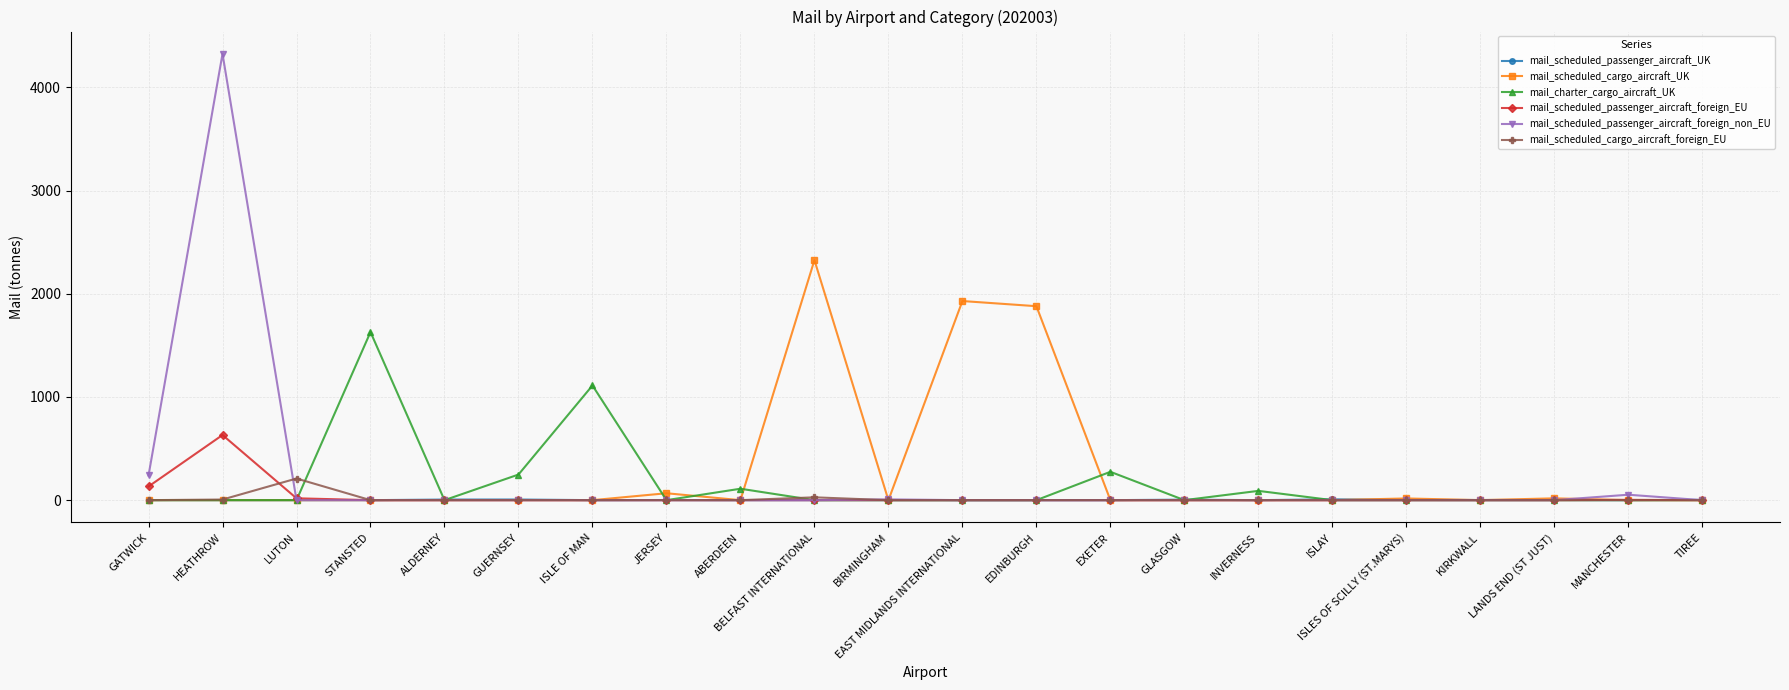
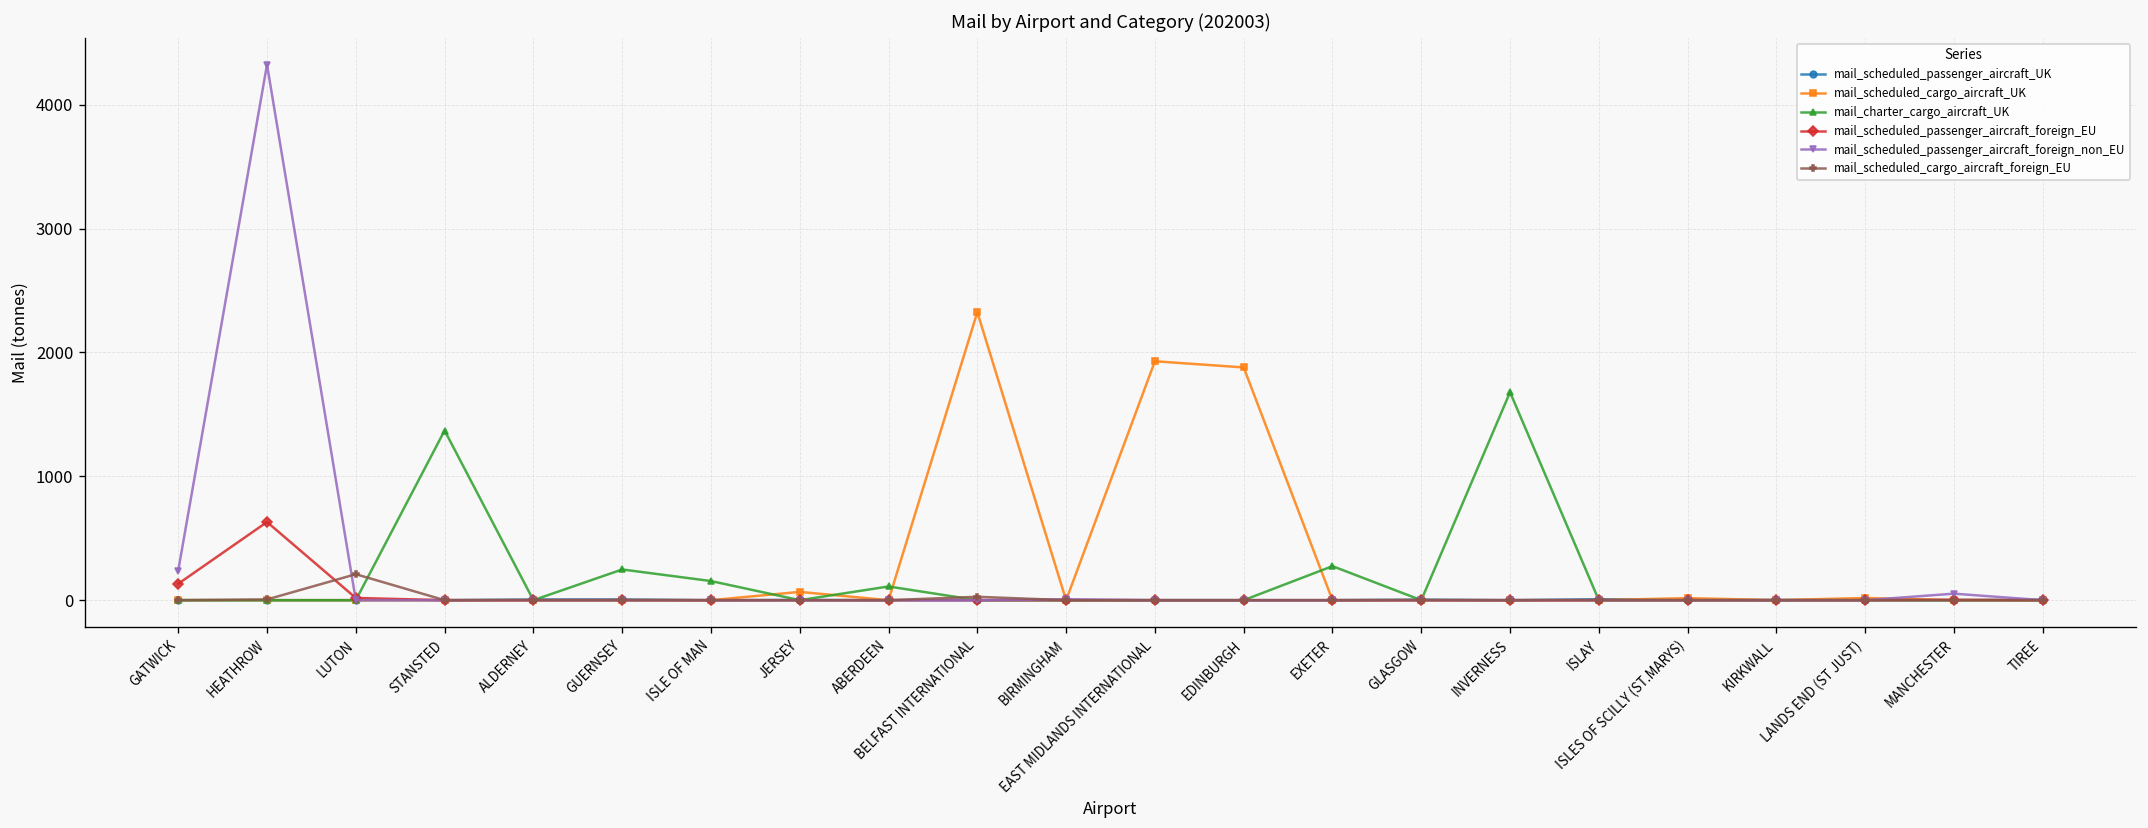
  {
    "mail_scheduled_cargo_aircraft_UK": {
      "JERSEY": 70,
      "BELFAST INTERNATIONAL": 2330,
      "EAST MIDLANDS INTERNATIONAL": 1930,
      "EDINBURGH": 1880
    },
    "mail_charter_cargo_aircraft_UK": {
-     "STANSTED": 1630,
+     "STANSTED": 1370,
      "GUERNSEY": 250,
-     "ISLE OF MAN": 1110,
+     "ISLE OF MAN": 150,
      "ABERDEEN": 110,
      "EXETER": 270,
-     "INVERNESS": 90
+     "INVERNESS": 1680
    },
    "mail_scheduled_passenger_aircraft_foreign_EU": {
      "GATWICK": 130,
      "HEATHROW": 630
    },
    "mail_scheduled_passenger_aircraft_foreign_non_EU": {
      "GATWICK": 240,
      "HEATHROW": 4320,
      "MANCHESTER": 50
    },
    "mail_scheduled_cargo_aircraft_foreign_EU": {
      "LUTON": 210,
      "BELFAST INTERNATIONAL": 30
    }
  }
